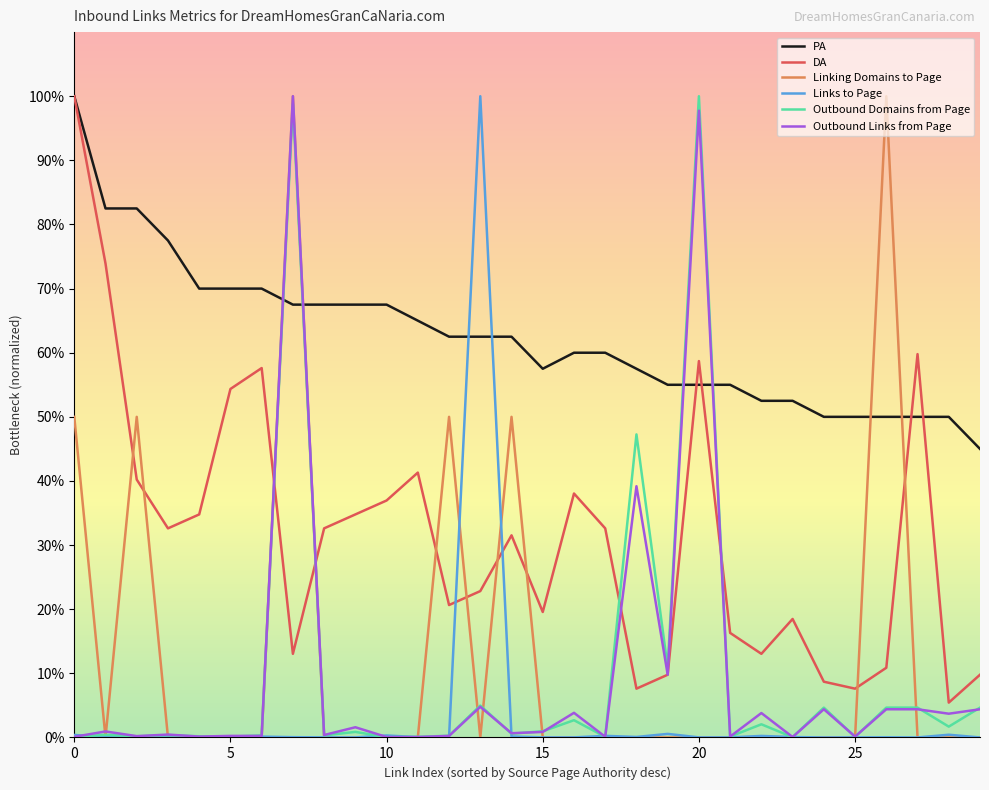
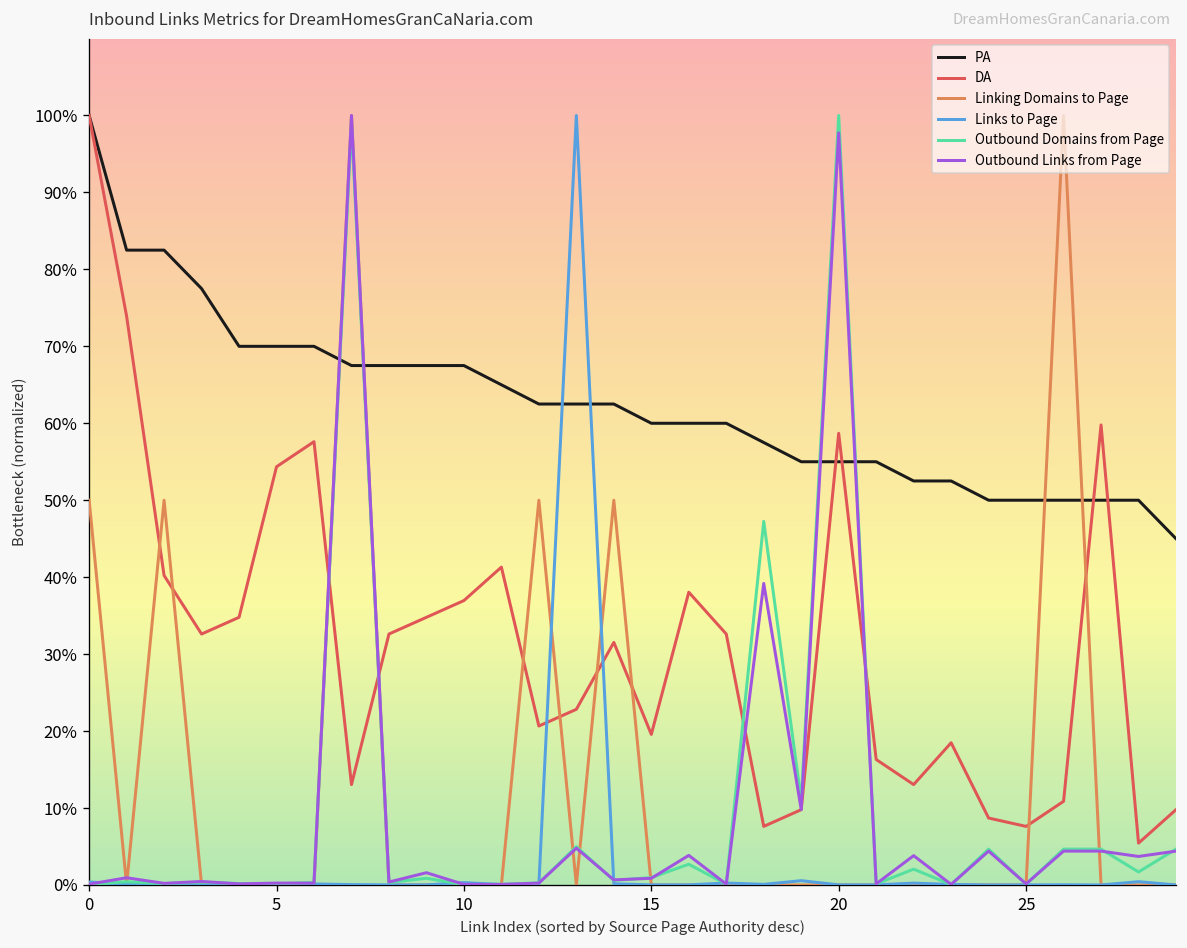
  {
    "PA": {
      "5": "70%",
      "10": "68%",
-     "15": "57%",
+     "15": "60%",
      "20": "55%",
      "25": "50%"
    },
    "Outbound Domains from Page": {
      "20": "100%"
    },
    "Outbound Links from Page": {
      "20": "98%"
    }
  }
